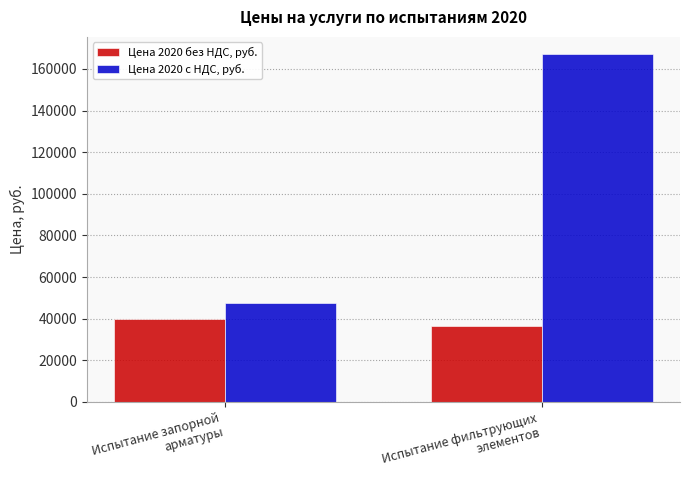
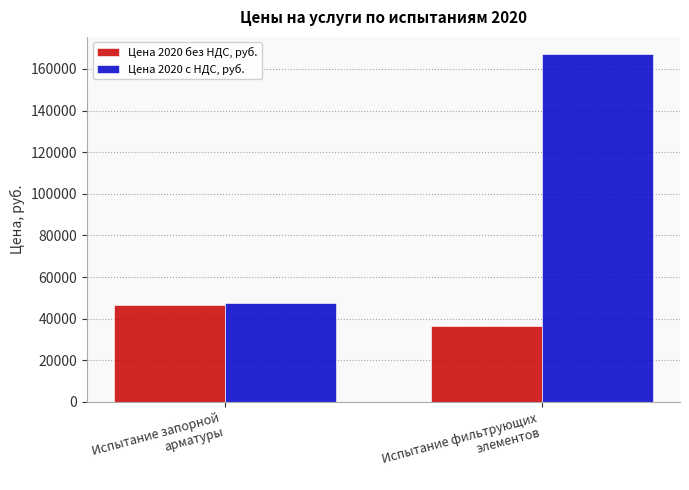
  {
    "Цена 2020 без НДС, руб.": {
-     "Испытание запорной арматуры": 40000,
+     "Испытание запорной арматуры": 47000,
      "Испытание фильтрующих элементов": 36000
    },
    "Цена 2020 с НДС, руб.": {
      "Испытание запорной арматуры": 48000,
      "Испытание фильтрующих элементов": 167000
    }
  }
